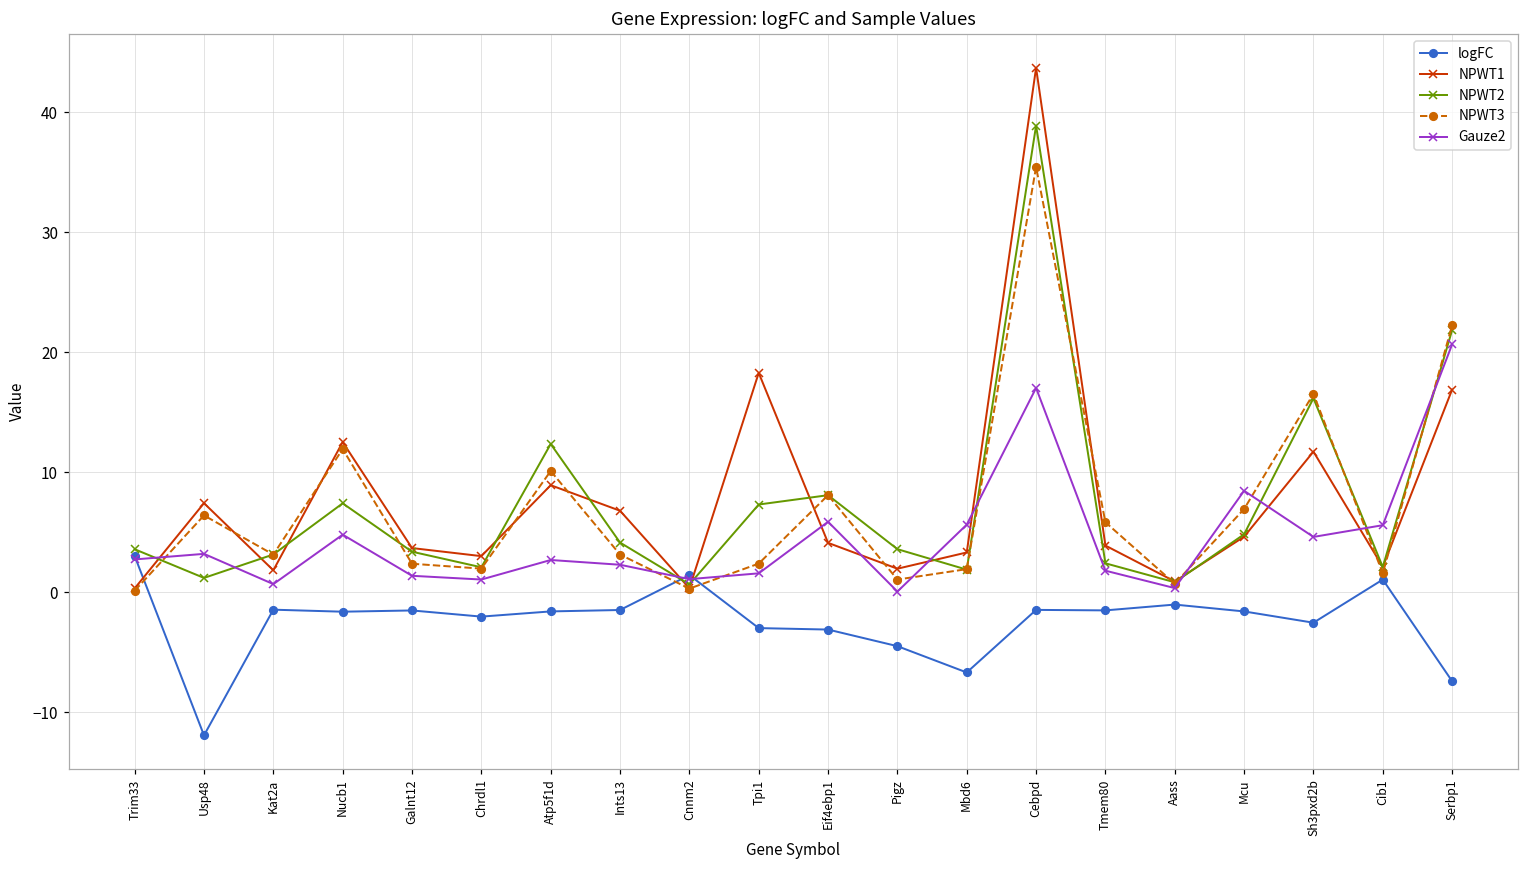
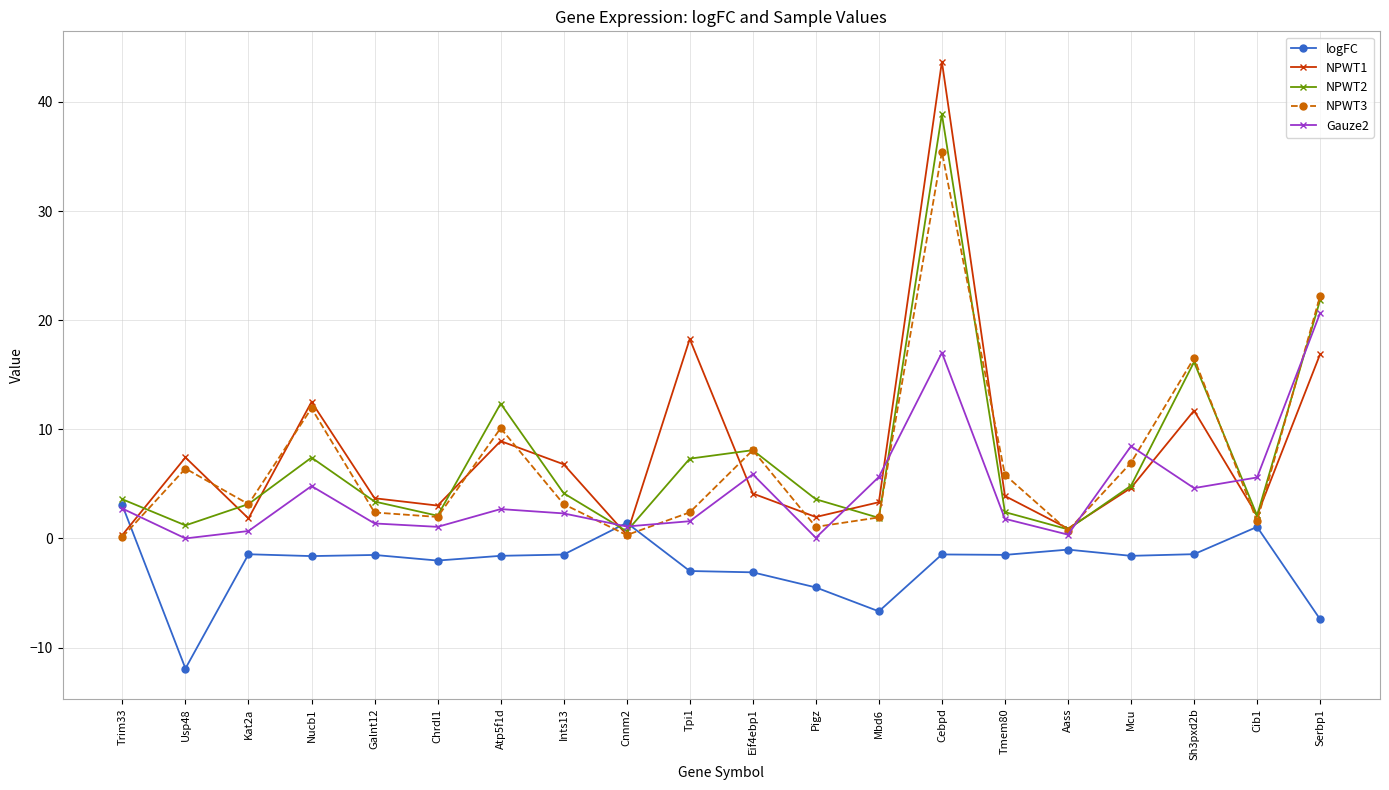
  {
    "logFC": {
      "Trim33": 3.0,
      "Usp48": -11.9,
      "Kat2a": -1.5,
      "Nucb1": -1.6,
      "Galnt12": -1.5,
      "Chrdl1": -2.0,
      "Atp5f1d": -1.6,
      "Ints13": -1.5,
      "Cnnm2": 1.4,
      "Tpi1": -3.0,
      "Eif4ebp1": -3.1,
      "Pigz": -4.5,
      "Mbd6": -6.7,
      "Cebpd": -1.5,
      "Tmem80": -1.5,
      "Aass": -1.0,
      "Mcu": -1.6,
-     "Sh3pxd2b": -2.5,
+     "Sh3pxd2b": -1.4,
      "Cib1": 1.1,
      "Serbp1": -7.4
    },
    "NPWT2": {
      "Trim33": 3.6,
      "Usp48": 1.2,
      "Nucb1": 7.4,
      "Galnt12": 3.4,
      "Atp5f1d": 12.4,
      "Ints13": 4.1,
      "Cnnm2": 0.7,
      "Tpi1": 7.3,
      "Pigz": 3.6,
      "Cebpd": 38.9,
      "Tmem80": 2.4,
      "Sh3pxd2b": 16.2,
      "Serbp1": 21.8
    },
    "Gauze2": {
      "Trim33": 2.7,
-     "Usp48": 3.2,
+     "Usp48": 0.0,
      "Kat2a": 0.7,
      "Nucb1": 4.8,
      "Galnt12": 1.4,
      "Chrdl1": 1.1,
      "Atp5f1d": 2.7,
      "Ints13": 2.3,
      "Cnnm2": 1.1,
      "Tpi1": 1.6,
      "Eif4ebp1": 5.9,
      "Pigz": 0.1,
      "Mbd6": 5.6,
      "Cebpd": 17.0,
      "Tmem80": 1.8,
      "Aass": 0.3,
      "Mcu": 8.5,
      "Sh3pxd2b": 4.6,
      "Cib1": 5.6,
      "Serbp1": 20.7
    }
  }
